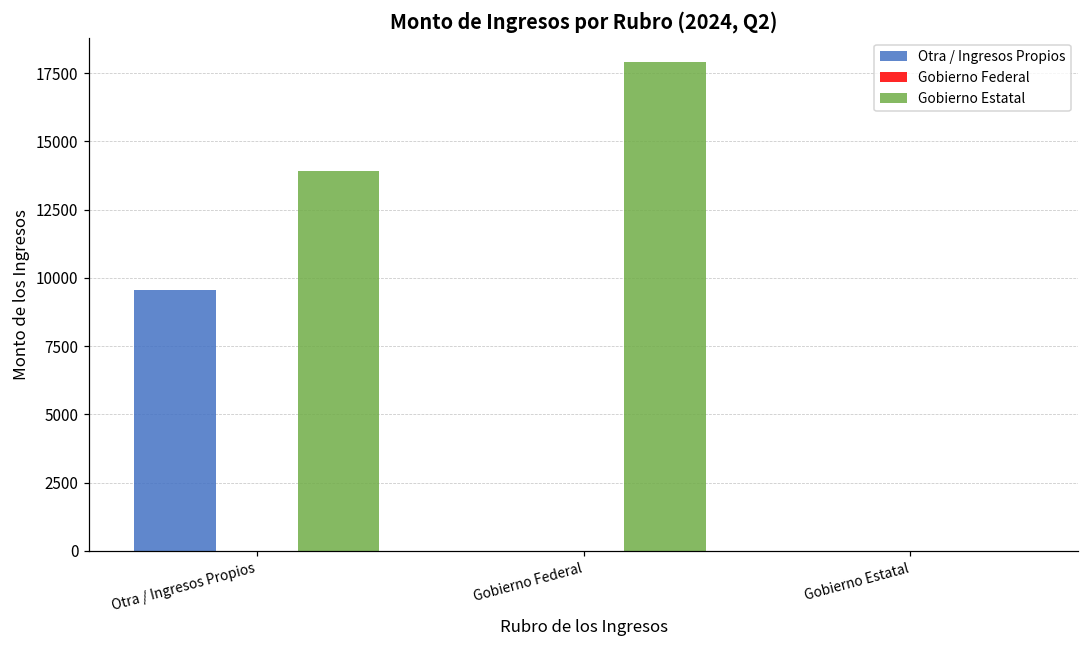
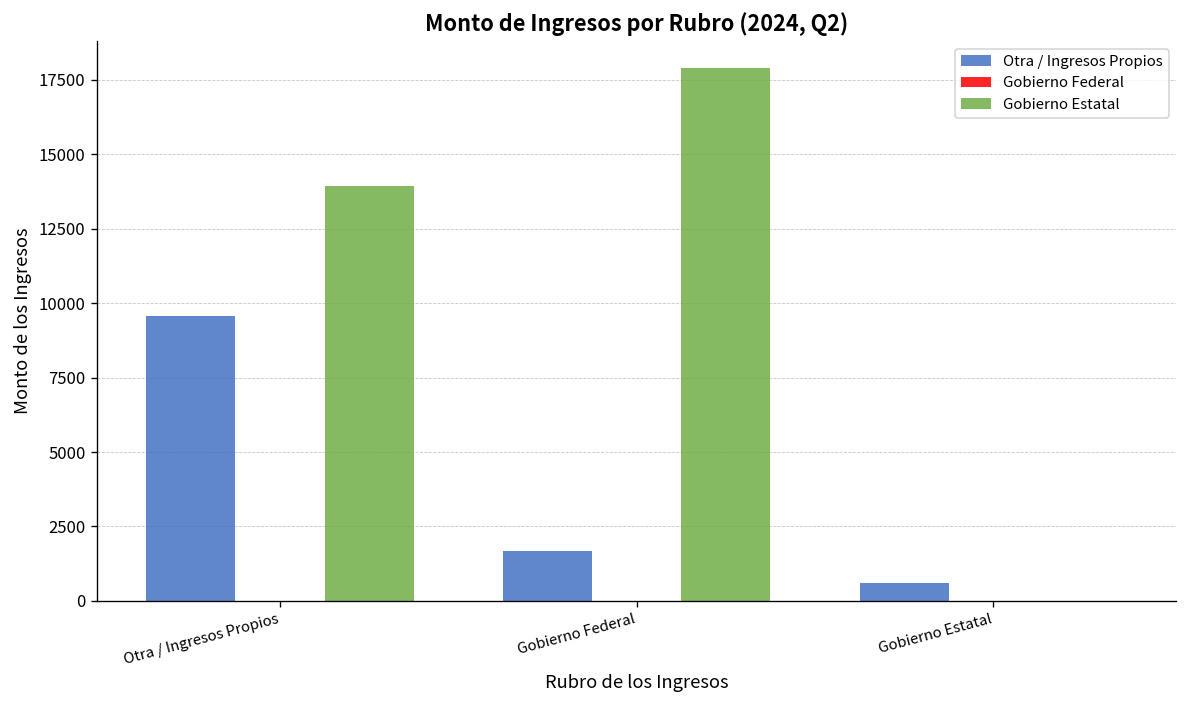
  {
    "Otra / Ingresos Propios": {
      "Otra / Ingresos Propios": 9600,
-     "Gobierno Federal": 0,
-     "Gobierno Estatal": 0
+     "Gobierno Federal": 1700,
+     "Gobierno Estatal": 600
    },
    "Gobierno Federal": {
      "Otra / Ingresos Propios": 0,
      "Gobierno Federal": 0,
      "Gobierno Estatal": 0
    },
    "Gobierno Estatal": {
      "Otra / Ingresos Propios": 13900,
      "Gobierno Federal": 17900,
      "Gobierno Estatal": 0
    }
  }
